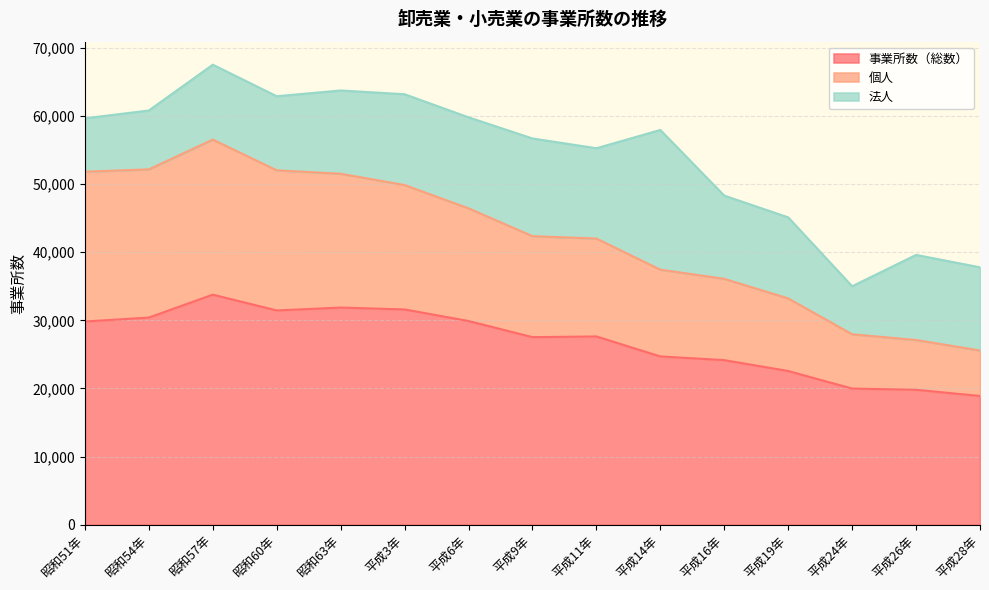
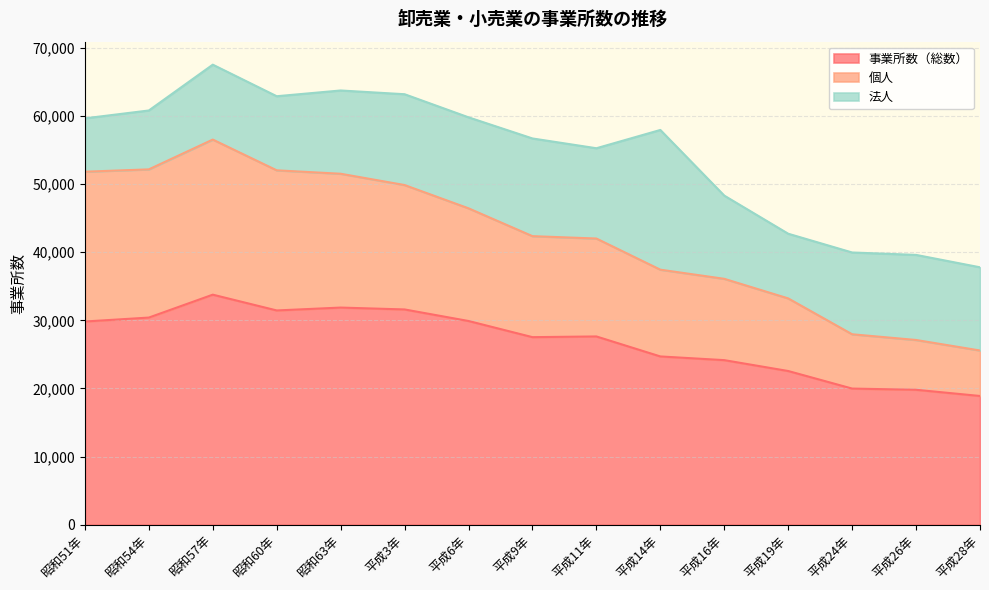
  {
    "法人": {
      "昭和51年": "8,000",
      "昭和54年": "9,000",
      "昭和57年": "11,000",
      "昭和60年": "11,000",
      "昭和63年": "12,000",
      "平成3年": "13,000",
      "平成6年": "13,000",
      "平成9年": "14,000",
      "平成11年": "13,000",
      "平成14年": "21,000",
      "平成16年": "12,000",
-     "平成19年": "12,000",
-     "平成24年": "7,000",
+     "平成19年": "9,000",
+     "平成24年": "12,000",
      "平成26年": "12,000",
      "平成28年": "12,000"
    }
  }
